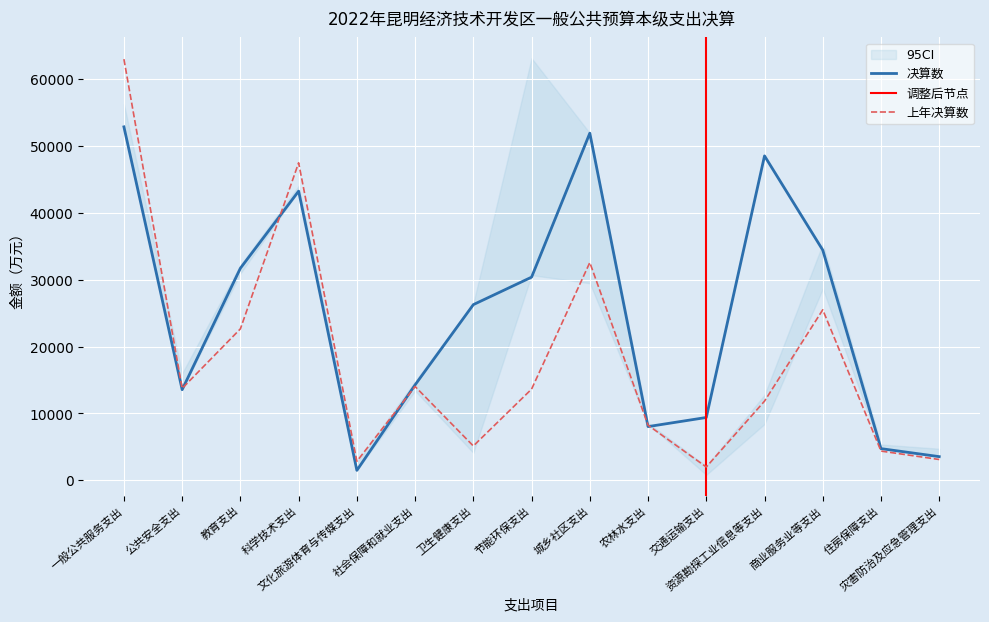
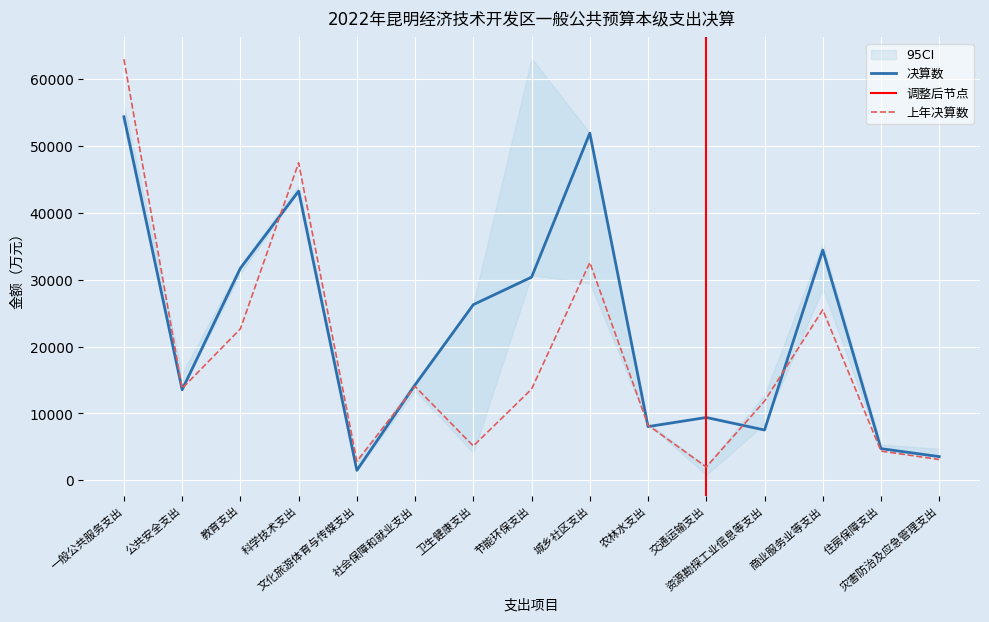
  {
    "决算数": {
-     "一般公共服务支出": 53000,
+     "一般公共服务支出": 54000,
      "教育支出": 32000,
      "科学技术支出": 43000,
      "文化旅游体育与传媒支出": 2000,
      "节能环保支出": 30000,
      "交通运输支出": 9000,
-     "资源勘探工业信息等支出": 48000,
+     "资源勘探工业信息等支出": 8000,
      "商业服务业等支出": 34000,
      "灾害防治及应急管理支出": 4000
    },
    "上年决算数": {
      "一般公共服务支出": 63000,
      "教育支出": 23000,
      "科学技术支出": 47000,
      "卫生健康支出": 5000,
      "节能环保支出": 14000,
      "城乡社区支出": 33000,
      "资源勘探工业信息等支出": 12000,
      "商业服务业等支出": 25000,
      "灾害防治及应急管理支出": 3000
    }
  }
